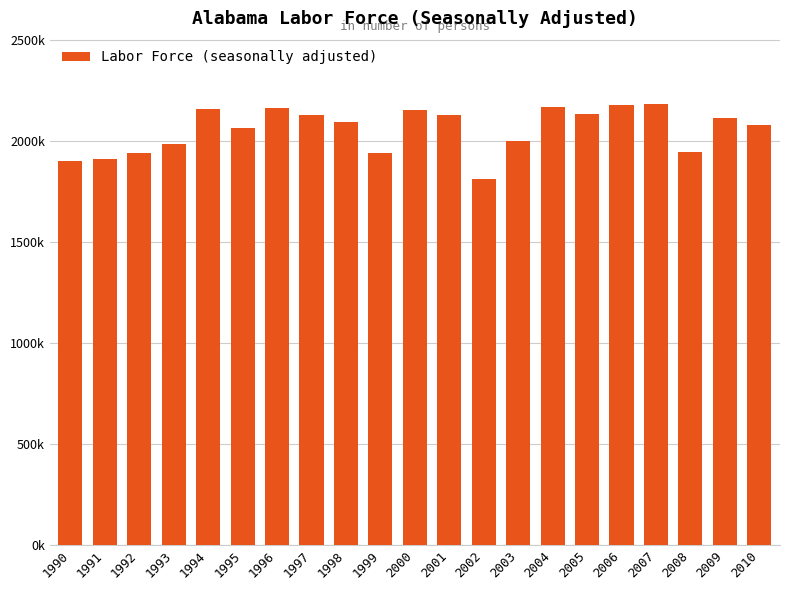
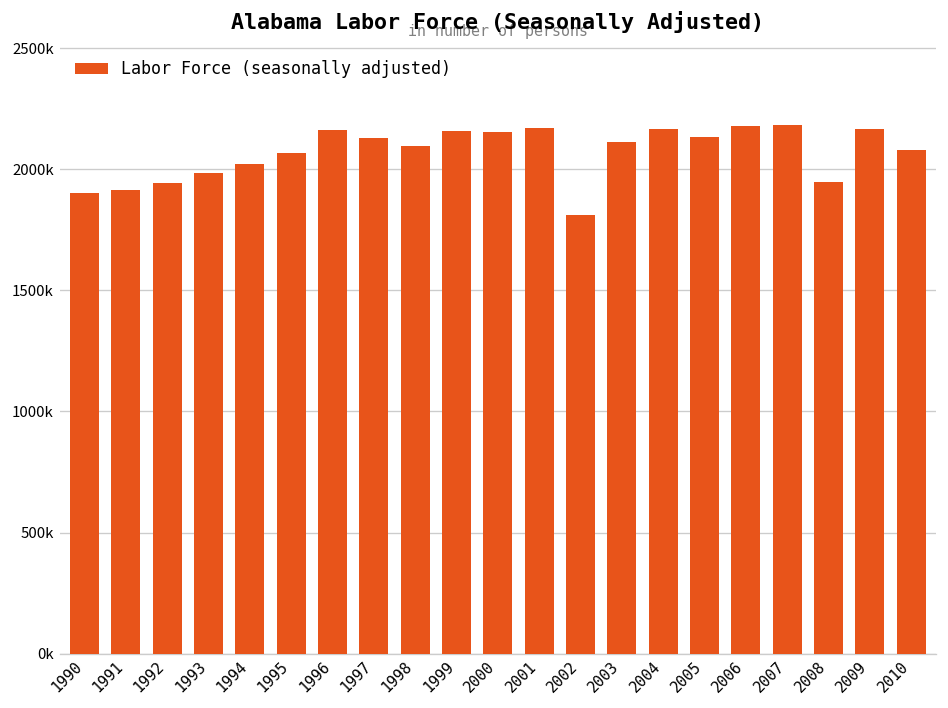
  {
    "1990": 1900000,
    "1991": 1910000,
    "1992": 1940000,
    "1993": 1980000,
-   "1994": 2160000,
+   "1994": 2020000,
    "1995": 2070000,
    "1996": 2160000,
    "1997": 2130000,
    "1998": 2090000,
-   "1999": 1940000,
+   "1999": 2160000,
    "2000": 2150000,
-   "2001": 2130000,
+   "2001": 2170000,
    "2002": 1810000,
-   "2003": 2000000,
+   "2003": 2110000,
    "2004": 2170000,
    "2005": 2130000,
    "2006": 2180000,
    "2007": 2180000,
    "2008": 1950000,
-   "2009": 2110000,
+   "2009": 2170000,
    "2010": 2080000
  }
